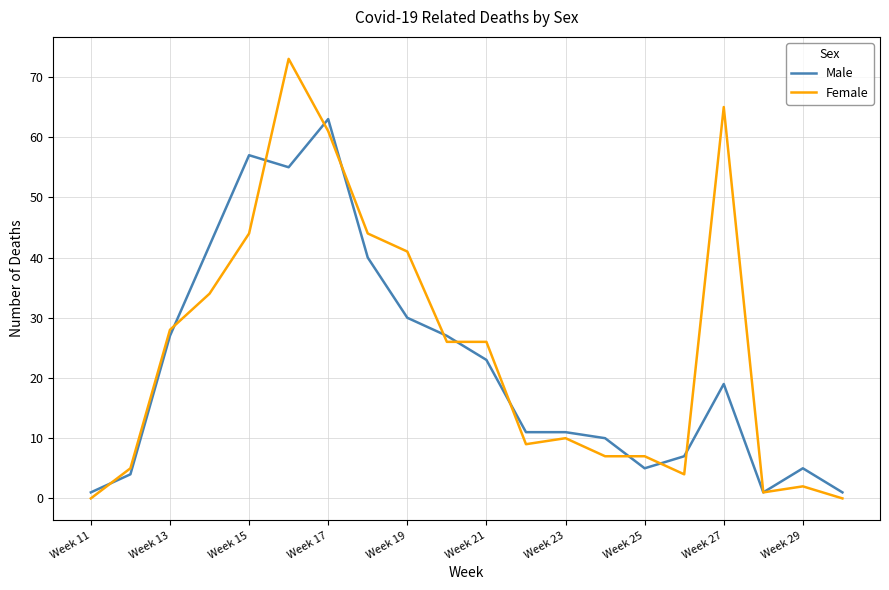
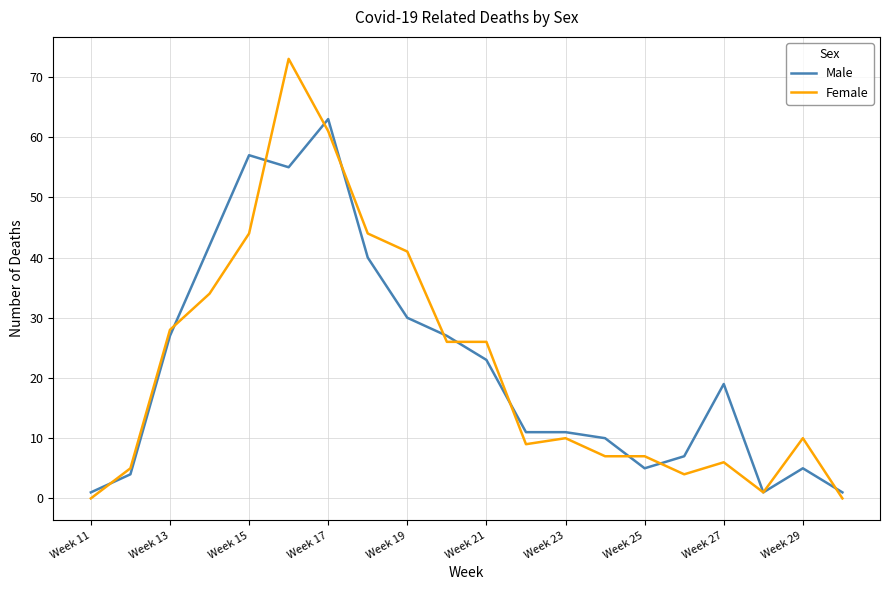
  {
    "Male": {
      "Week 11": 1,
      "Week 13": 27,
      "Week 15": 57,
      "Week 17": 63,
      "Week 19": 30,
      "Week 21": 23,
      "Week 23": 11,
      "Week 25": 5,
      "Week 27": 19,
      "Week 29": 5
    },
    "Female": {
      "Week 11": 0,
      "Week 13": 28,
      "Week 15": 44,
      "Week 17": 61,
      "Week 19": 41,
      "Week 21": 26,
      "Week 23": 10,
      "Week 25": 7,
-     "Week 27": 65,
-     "Week 29": 2
+     "Week 27": 6,
+     "Week 29": 10
    }
  }
